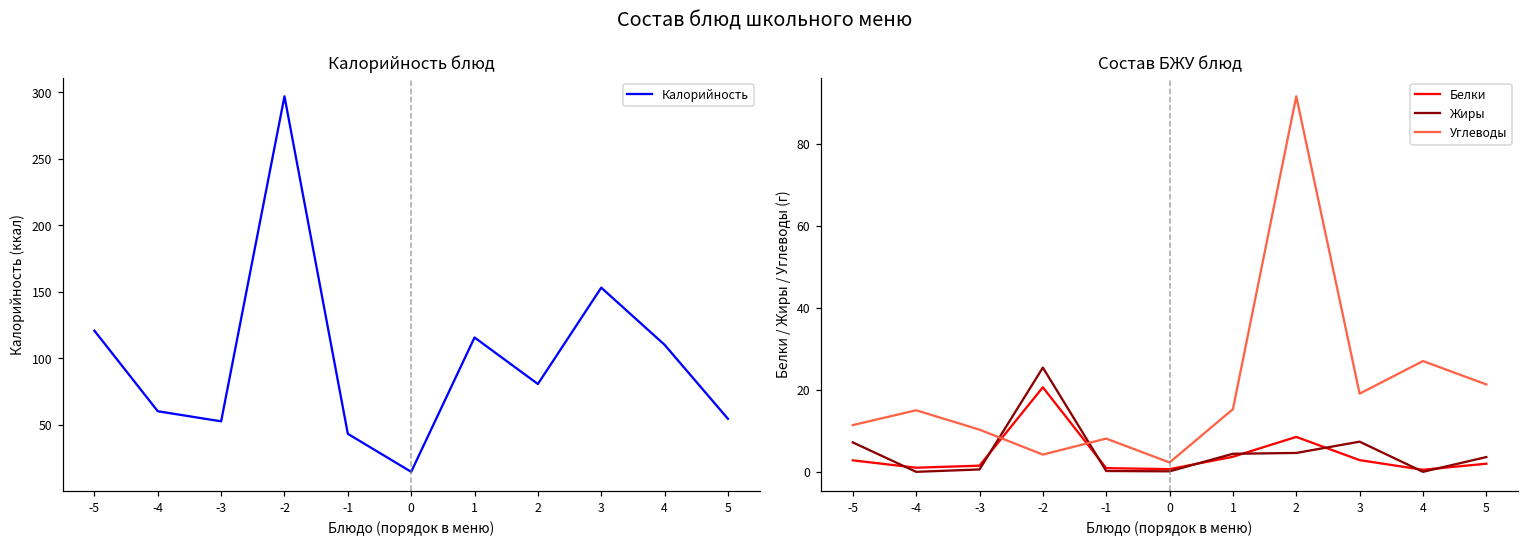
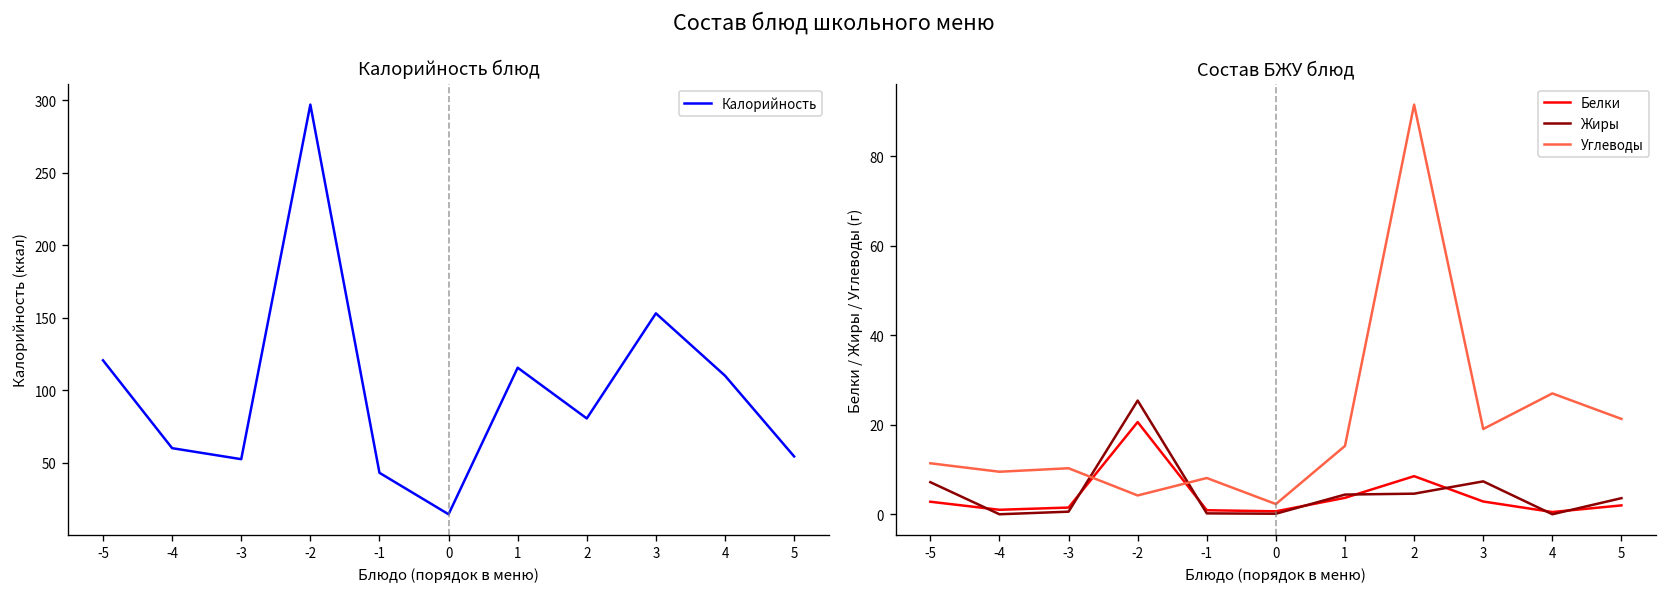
  {
    "Калорийность блюд": {
      "-5": 121,
      "-4": 60,
      "-3": 52,
      "-2": 297,
      "-1": 43,
      "0": 14,
      "1": 116,
      "2": 80,
      "3": 153,
      "4": 110,
      "5": 54
    },
    "Состав БЖУ блюд": {
      "Белки": {
        "-5": 3,
        "-4": 1,
        "-3": 2,
        "-2": 21,
        "-1": 1,
        "1": 4,
        "2": 9,
        "3": 3,
        "5": 2
      },
      "Жиры": {
        "-5": 7,
        "-4": 0,
        "-3": 1,
        "-2": 25,
        "-1": 0,
        "1": 4,
        "2": 5,
        "3": 7,
        "5": 4
      },
      "Углеводы": {
        "-5": 11,
-       "-4": 15,
+       "-4": 10,
        "-3": 10,
        "-2": 4,
        "-1": 8,
        "0": 2,
        "1": 15,
        "2": 92,
        "3": 19,
        "4": 27,
        "5": 21
      }
    }
  }
